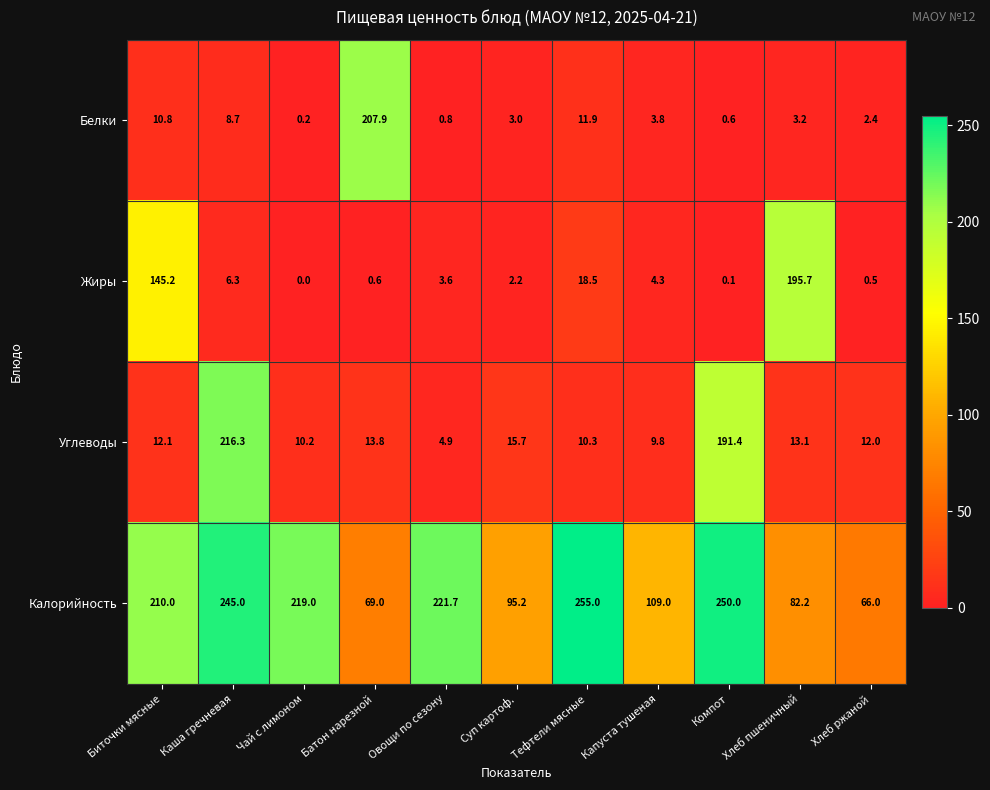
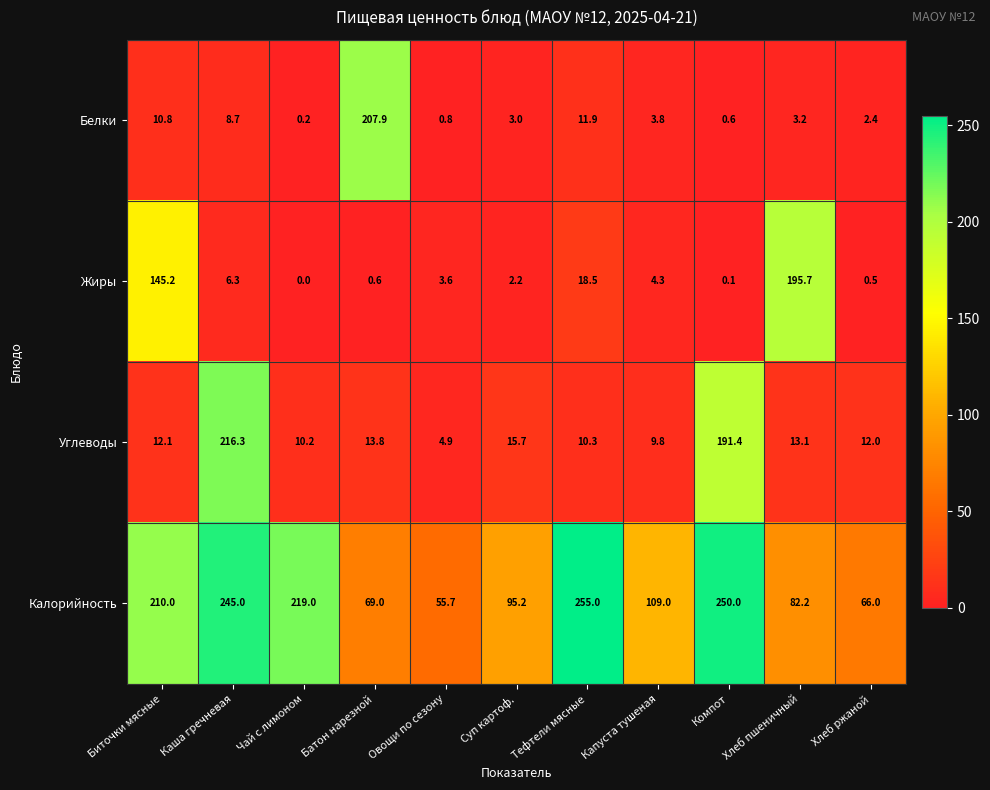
  {
    "Белки": {
      "Биточки мясные": 10.8,
      "Каша гречневая": 8.7,
      "Чай с лимоном": 0.2,
      "Батон нарезной": 207.9,
      "Овощи по сезону": 0.8,
      "Суп картоф.": 3.0,
      "Тефтели мясные": 11.9,
      "Капуста тушеная": 3.8,
      "Компот": 0.6,
      "Хлеб пшеничный": 3.2,
      "Хлеб ржаной": 2.4
    },
    "Жиры": {
      "Биточки мясные": 145.2,
      "Каша гречневая": 6.3,
      "Чай с лимоном": 0.0,
      "Батон нарезной": 0.6,
      "Овощи по сезону": 3.6,
      "Суп картоф.": 2.2,
      "Тефтели мясные": 18.5,
      "Капуста тушеная": 4.3,
      "Компот": 0.1,
      "Хлеб пшеничный": 195.7,
      "Хлеб ржаной": 0.5
    },
    "Углеводы": {
      "Биточки мясные": 12.1,
      "Каша гречневая": 216.3,
      "Чай с лимоном": 10.2,
      "Батон нарезной": 13.8,
      "Овощи по сезону": 4.9,
      "Суп картоф.": 15.7,
      "Тефтели мясные": 10.3,
      "Капуста тушеная": 9.8,
      "Компот": 191.4,
      "Хлеб пшеничный": 13.1,
      "Хлеб ржаной": 12.0
    },
    "Калорийность": {
      "Биточки мясные": 210.0,
      "Каша гречневая": 245.0,
      "Чай с лимоном": 219.0,
      "Батон нарезной": 69.0,
-     "Овощи по сезону": 221.7,
+     "Овощи по сезону": 55.7,
      "Суп картоф.": 95.2,
      "Тефтели мясные": 255.0,
      "Капуста тушеная": 109.0,
      "Компот": 250.0,
      "Хлеб пшеничный": 82.2,
      "Хлеб ржаной": 66.0
    }
  }
